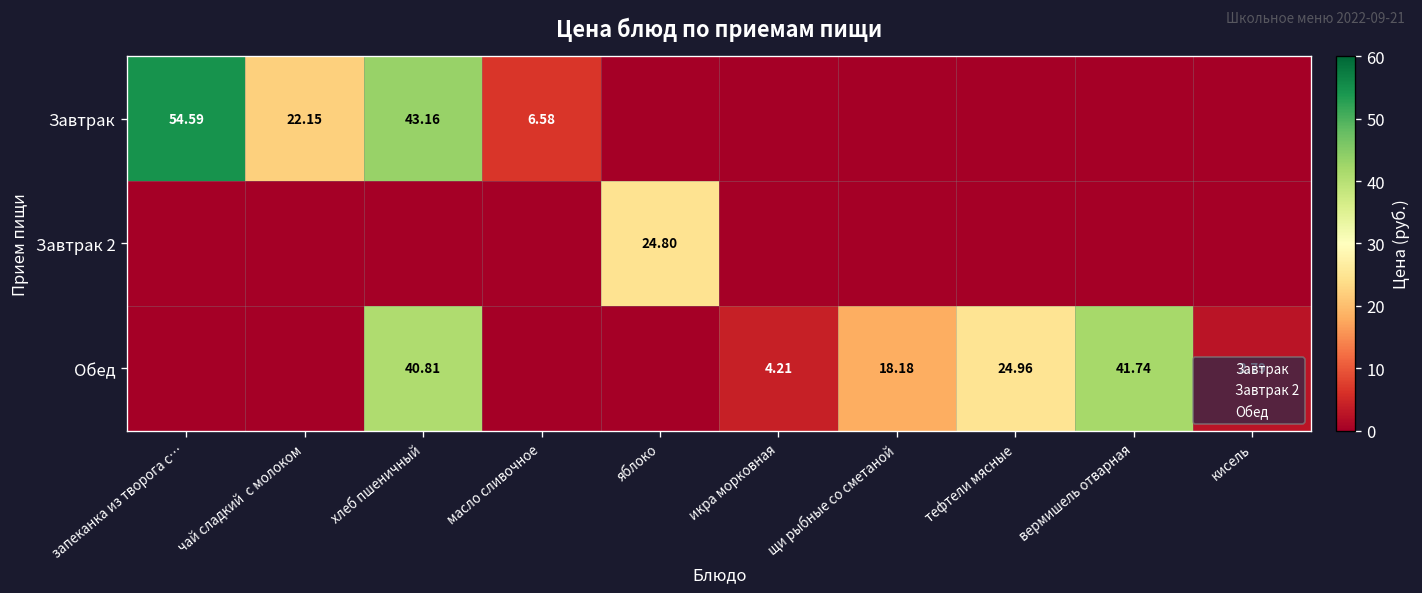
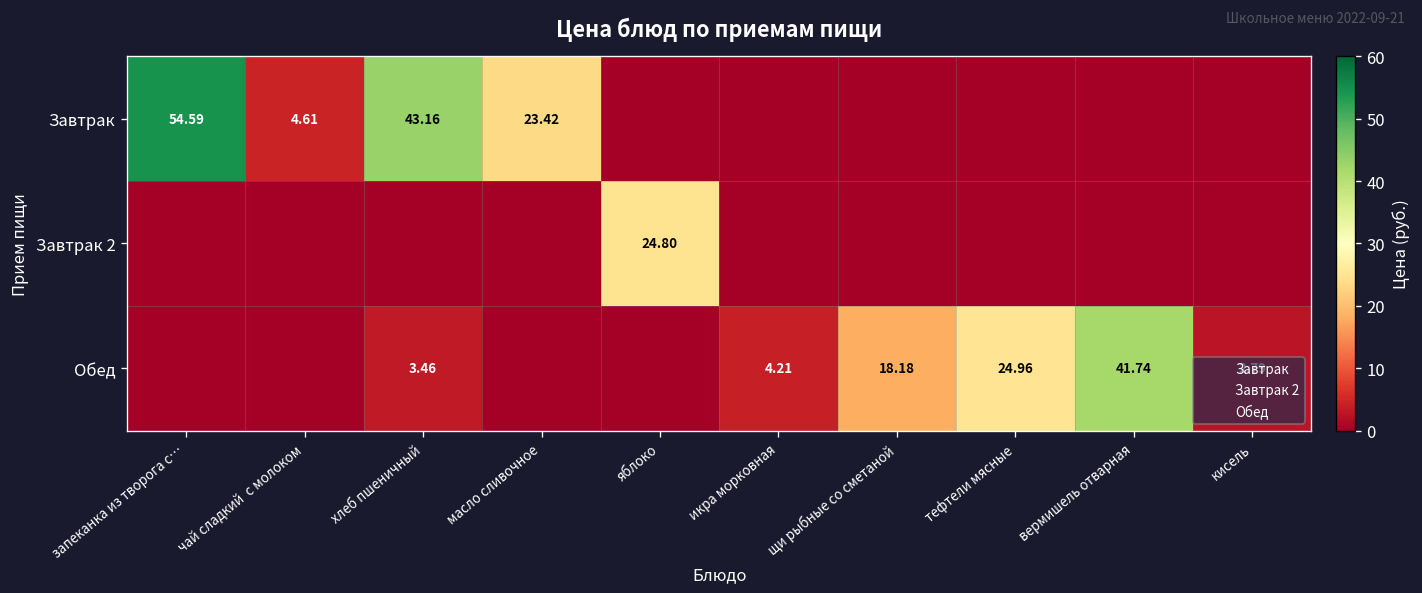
  {
    "Завтрак": {
      "запеканка из творога с…": 54.59,
-     "чай сладкий с молоком": 22.15,
+     "чай сладкий с молоком": 4.61,
      "хлеб пшеничный": 43.16,
-     "масло сливочное": 6.58
+     "масло сливочное": 23.42
    },
    "Завтрак 2": {
      "яблоко": 24.80
    },
    "Обед": {
-     "хлеб пшеничный": 40.81,
+     "хлеб пшеничный": 3.46,
      "икра морковная": 4.21,
      "щи рыбные со сметаной": 18.18,
      "тефтели мясные": 24.96,
      "вермишель отварная": 41.74
    }
  }
